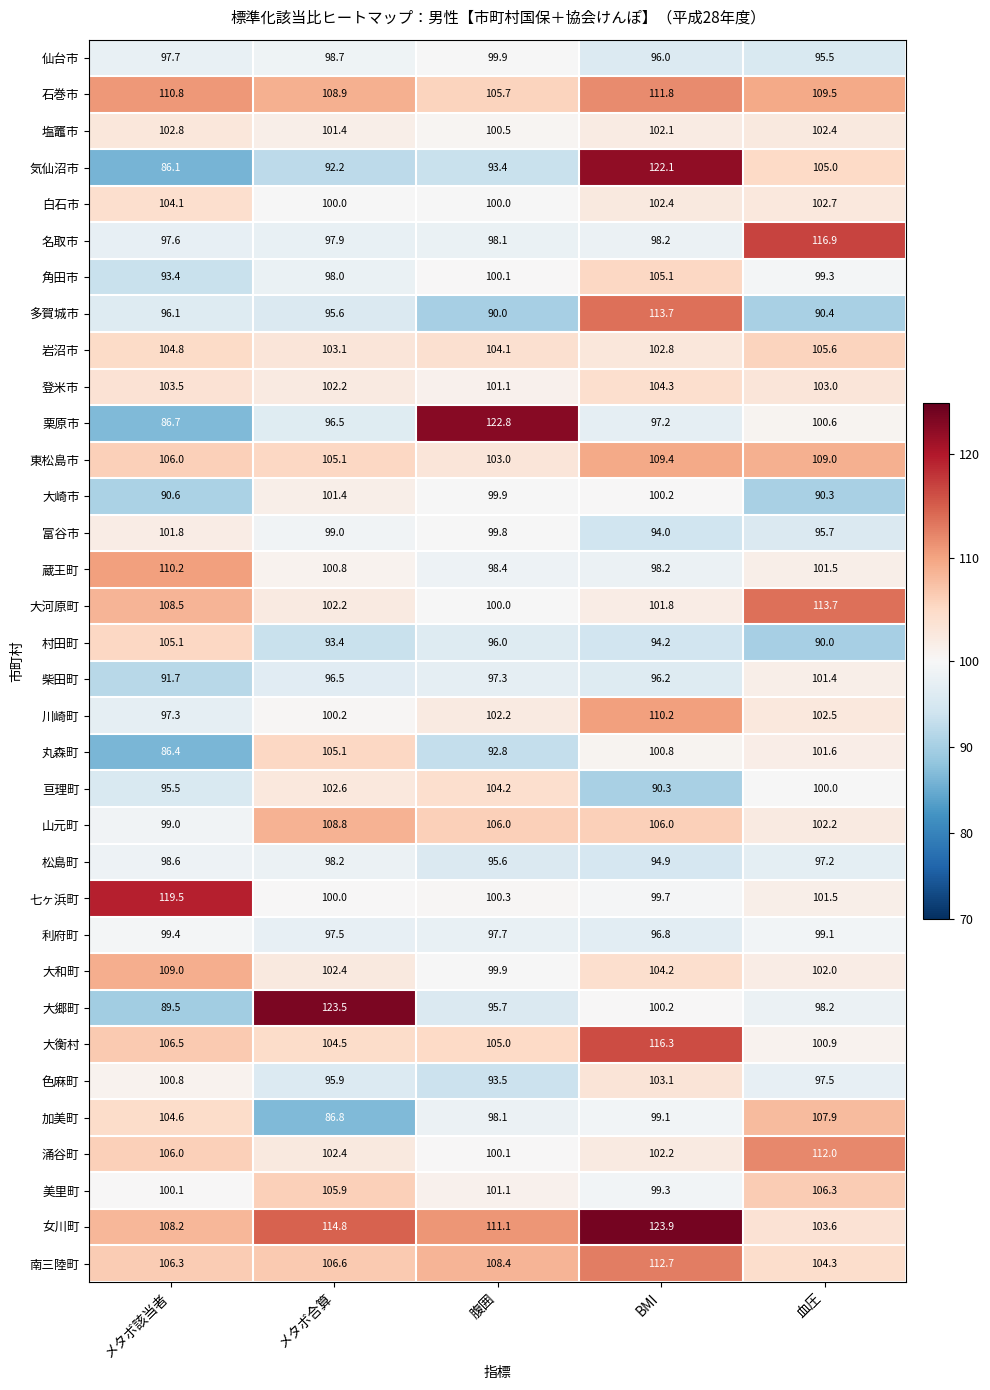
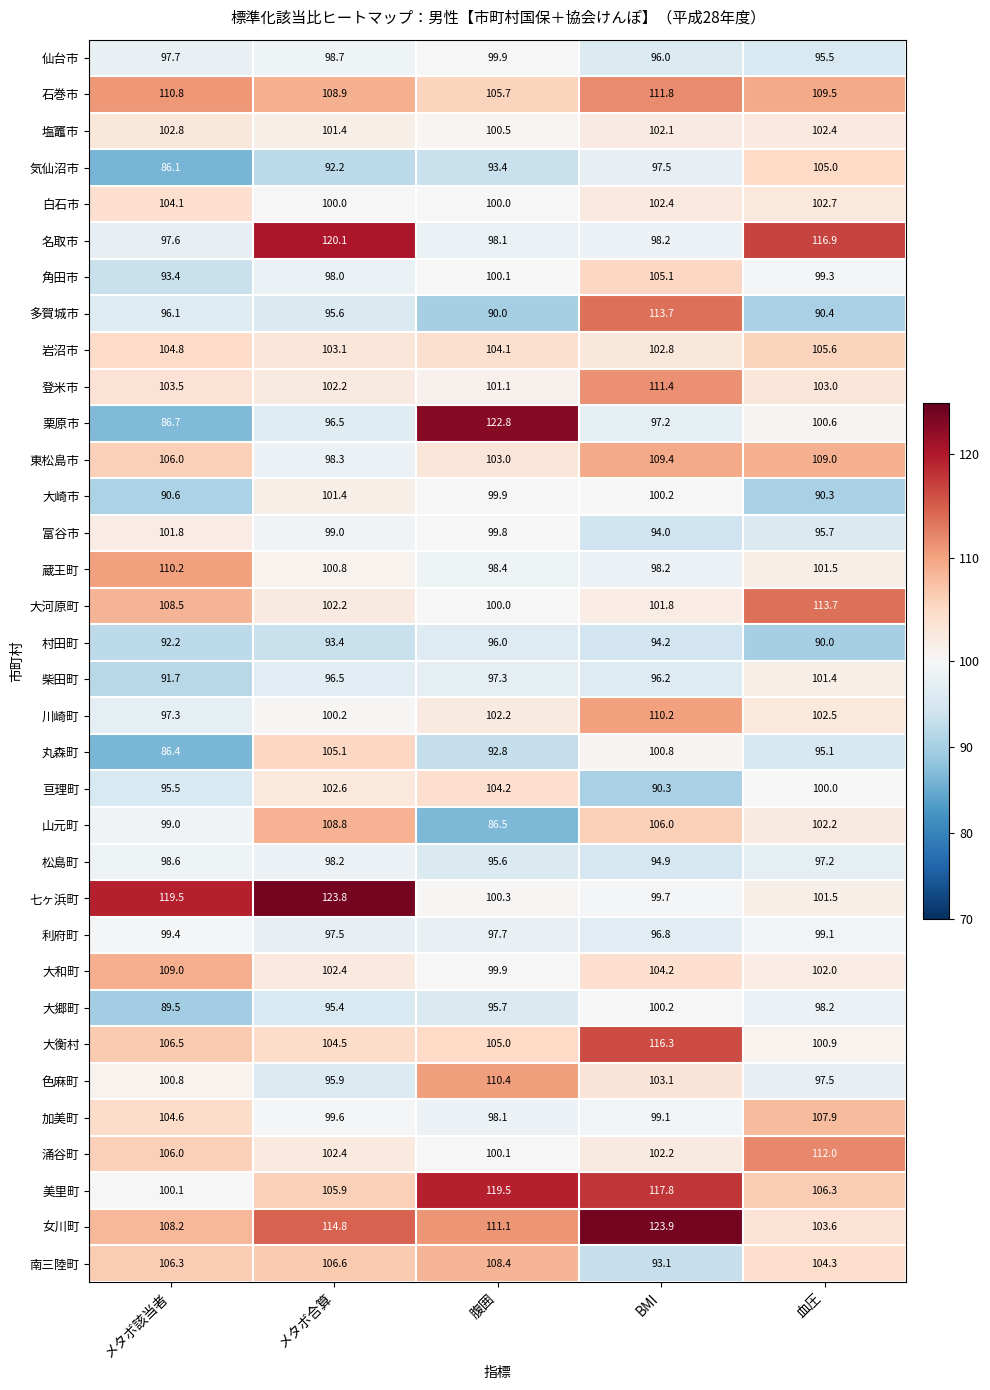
  {
    "仙台市": {
      "メタボ該当者": 97.7,
      "メタボ合算": 98.7,
      "腹囲": 99.9,
      "BMI": 96.0,
      "血圧": 95.5
    },
    "石巻市": {
      "メタボ該当者": 110.8,
      "メタボ合算": 108.9,
      "腹囲": 105.7,
      "BMI": 111.8,
      "血圧": 109.5
    },
    "塩竈市": {
      "メタボ該当者": 102.8,
      "メタボ合算": 101.4,
      "腹囲": 100.5,
      "BMI": 102.1,
      "血圧": 102.4
    },
    "気仙沼市": {
      "メタボ該当者": 86.1,
      "メタボ合算": 92.2,
      "腹囲": 93.4,
-     "BMI": 122.1,
+     "BMI": 97.5,
      "血圧": 105.0
    },
    "白石市": {
      "メタボ該当者": 104.1,
      "メタボ合算": 100.0,
      "腹囲": 100.0,
      "BMI": 102.4,
      "血圧": 102.7
    },
    "名取市": {
      "メタボ該当者": 97.6,
-     "メタボ合算": 97.9,
+     "メタボ合算": 120.1,
      "腹囲": 98.1,
      "BMI": 98.2,
      "血圧": 116.9
    },
    "角田市": {
      "メタボ該当者": 93.4,
      "メタボ合算": 98.0,
      "腹囲": 100.1,
      "BMI": 105.1,
      "血圧": 99.3
    },
    "多賀城市": {
      "メタボ該当者": 96.1,
      "メタボ合算": 95.6,
      "腹囲": 90.0,
      "BMI": 113.7,
      "血圧": 90.4
    },
    "岩沼市": {
      "メタボ該当者": 104.8,
      "メタボ合算": 103.1,
      "腹囲": 104.1,
      "BMI": 102.8,
      "血圧": 105.6
    },
    "登米市": {
      "メタボ該当者": 103.5,
      "メタボ合算": 102.2,
      "腹囲": 101.1,
-     "BMI": 104.3,
+     "BMI": 111.4,
      "血圧": 103.0
    },
    "栗原市": {
      "メタボ該当者": 86.7,
      "メタボ合算": 96.5,
      "腹囲": 122.8,
      "BMI": 97.2,
      "血圧": 100.6
    },
    "東松島市": {
      "メタボ該当者": 106.0,
-     "メタボ合算": 105.1,
+     "メタボ合算": 98.3,
      "腹囲": 103.0,
      "BMI": 109.4,
      "血圧": 109.0
    },
    "大崎市": {
      "メタボ該当者": 90.6,
      "メタボ合算": 101.4,
      "腹囲": 99.9,
      "BMI": 100.2,
      "血圧": 90.3
    },
    "富谷市": {
      "メタボ該当者": 101.8,
      "メタボ合算": 99.0,
      "腹囲": 99.8,
      "BMI": 94.0,
      "血圧": 95.7
    },
    "蔵王町": {
      "メタボ該当者": 110.2,
      "メタボ合算": 100.8,
      "腹囲": 98.4,
      "BMI": 98.2,
      "血圧": 101.5
    },
    "大河原町": {
      "メタボ該当者": 108.5,
      "メタボ合算": 102.2,
      "腹囲": 100.0,
      "BMI": 101.8,
      "血圧": 113.7
    },
    "村田町": {
-     "メタボ該当者": 105.1,
+     "メタボ該当者": 92.2,
      "メタボ合算": 93.4,
      "腹囲": 96.0,
      "BMI": 94.2,
      "血圧": 90.0
    },
    "柴田町": {
      "メタボ該当者": 91.7,
      "メタボ合算": 96.5,
      "腹囲": 97.3,
      "BMI": 96.2,
      "血圧": 101.4
    },
    "川崎町": {
      "メタボ該当者": 97.3,
      "メタボ合算": 100.2,
      "腹囲": 102.2,
      "BMI": 110.2,
      "血圧": 102.5
    },
    "丸森町": {
      "メタボ該当者": 86.4,
      "メタボ合算": 105.1,
      "腹囲": 92.8,
      "BMI": 100.8,
-     "血圧": 101.6
+     "血圧": 95.1
    },
    "亘理町": {
      "メタボ該当者": 95.5,
      "メタボ合算": 102.6,
      "腹囲": 104.2,
      "BMI": 90.3,
      "血圧": 100.0
    },
    "山元町": {
      "メタボ該当者": 99.0,
      "メタボ合算": 108.8,
-     "腹囲": 106.0,
+     "腹囲": 86.5,
      "BMI": 106.0,
      "血圧": 102.2
    },
    "松島町": {
      "メタボ該当者": 98.6,
      "メタボ合算": 98.2,
      "腹囲": 95.6,
      "BMI": 94.9,
      "血圧": 97.2
    },
    "七ヶ浜町": {
      "メタボ該当者": 119.5,
-     "メタボ合算": 100.0,
+     "メタボ合算": 123.8,
      "腹囲": 100.3,
      "BMI": 99.7,
      "血圧": 101.5
    },
    "利府町": {
      "メタボ該当者": 99.4,
      "メタボ合算": 97.5,
      "腹囲": 97.7,
      "BMI": 96.8,
      "血圧": 99.1
    },
    "大和町": {
      "メタボ該当者": 109.0,
      "メタボ合算": 102.4,
      "腹囲": 99.9,
      "BMI": 104.2,
      "血圧": 102.0
    },
    "大郷町": {
      "メタボ該当者": 89.5,
-     "メタボ合算": 123.5,
+     "メタボ合算": 95.4,
      "腹囲": 95.7,
      "BMI": 100.2,
      "血圧": 98.2
    },
    "大衡村": {
      "メタボ該当者": 106.5,
      "メタボ合算": 104.5,
      "腹囲": 105.0,
      "BMI": 116.3,
      "血圧": 100.9
    },
    "色麻町": {
      "メタボ該当者": 100.8,
      "メタボ合算": 95.9,
-     "腹囲": 93.5,
+     "腹囲": 110.4,
      "BMI": 103.1,
      "血圧": 97.5
    },
    "加美町": {
      "メタボ該当者": 104.6,
-     "メタボ合算": 86.8,
+     "メタボ合算": 99.6,
      "腹囲": 98.1,
      "BMI": 99.1,
      "血圧": 107.9
    },
    "涌谷町": {
      "メタボ該当者": 106.0,
      "メタボ合算": 102.4,
      "腹囲": 100.1,
      "BMI": 102.2,
      "血圧": 112.0
    },
    "美里町": {
      "メタボ該当者": 100.1,
      "メタボ合算": 105.9,
-     "腹囲": 101.1,
-     "BMI": 99.3,
+     "腹囲": 119.5,
+     "BMI": 117.8,
      "血圧": 106.3
    },
    "女川町": {
      "メタボ該当者": 108.2,
      "メタボ合算": 114.8,
      "腹囲": 111.1,
      "BMI": 123.9,
      "血圧": 103.6
    },
    "南三陸町": {
      "メタボ該当者": 106.3,
      "メタボ合算": 106.6,
      "腹囲": 108.4,
-     "BMI": 112.7,
+     "BMI": 93.1,
      "血圧": 104.3
    }
  }
